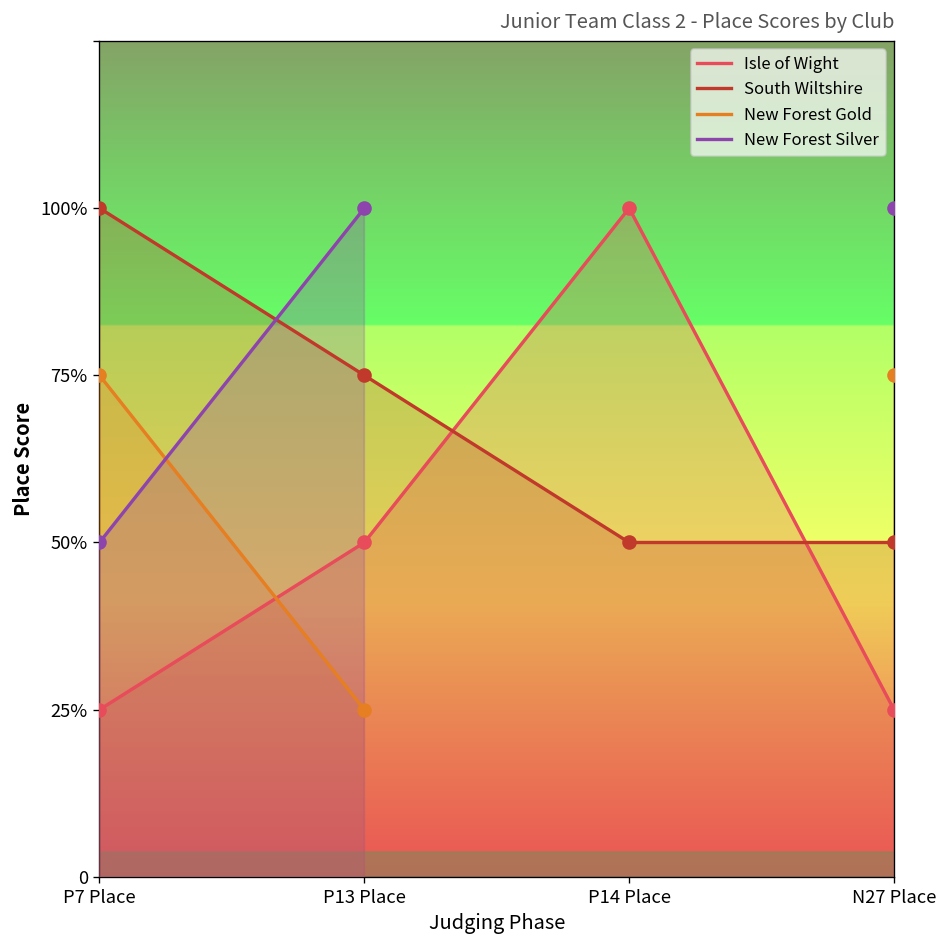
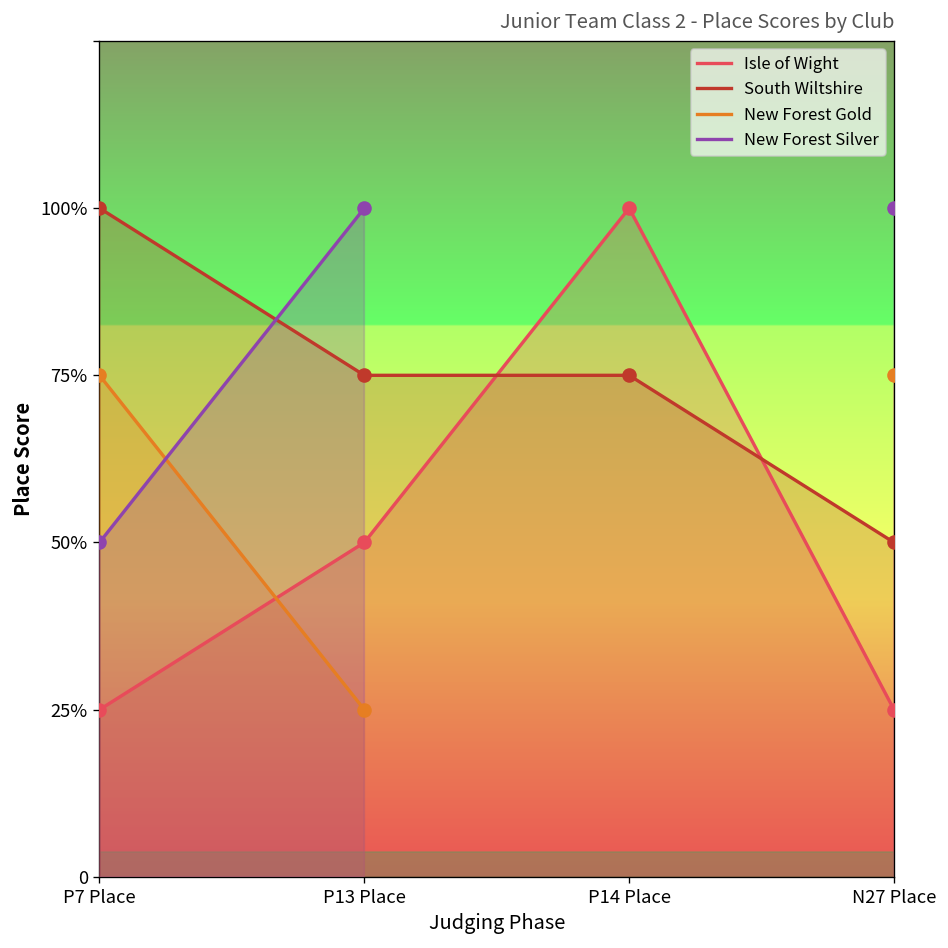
  {
    "Isle of Wight": {
      "P7 Place": "25%",
      "P13 Place": "50%",
      "P14 Place": "100%",
      "N27 Place": "25%"
    },
    "South Wiltshire": {
      "P7 Place": "100%",
      "P13 Place": "75%",
-     "P14 Place": "50%",
+     "P14 Place": "75%",
      "N27 Place": "50%"
    },
    "New Forest Gold": {
      "P7 Place": "75%",
      "P13 Place": "25%",
      "N27 Place": "75%"
    },
    "New Forest Silver": {
      "P7 Place": "50%",
      "P13 Place": "100%",
      "N27 Place": "100%"
    }
  }
